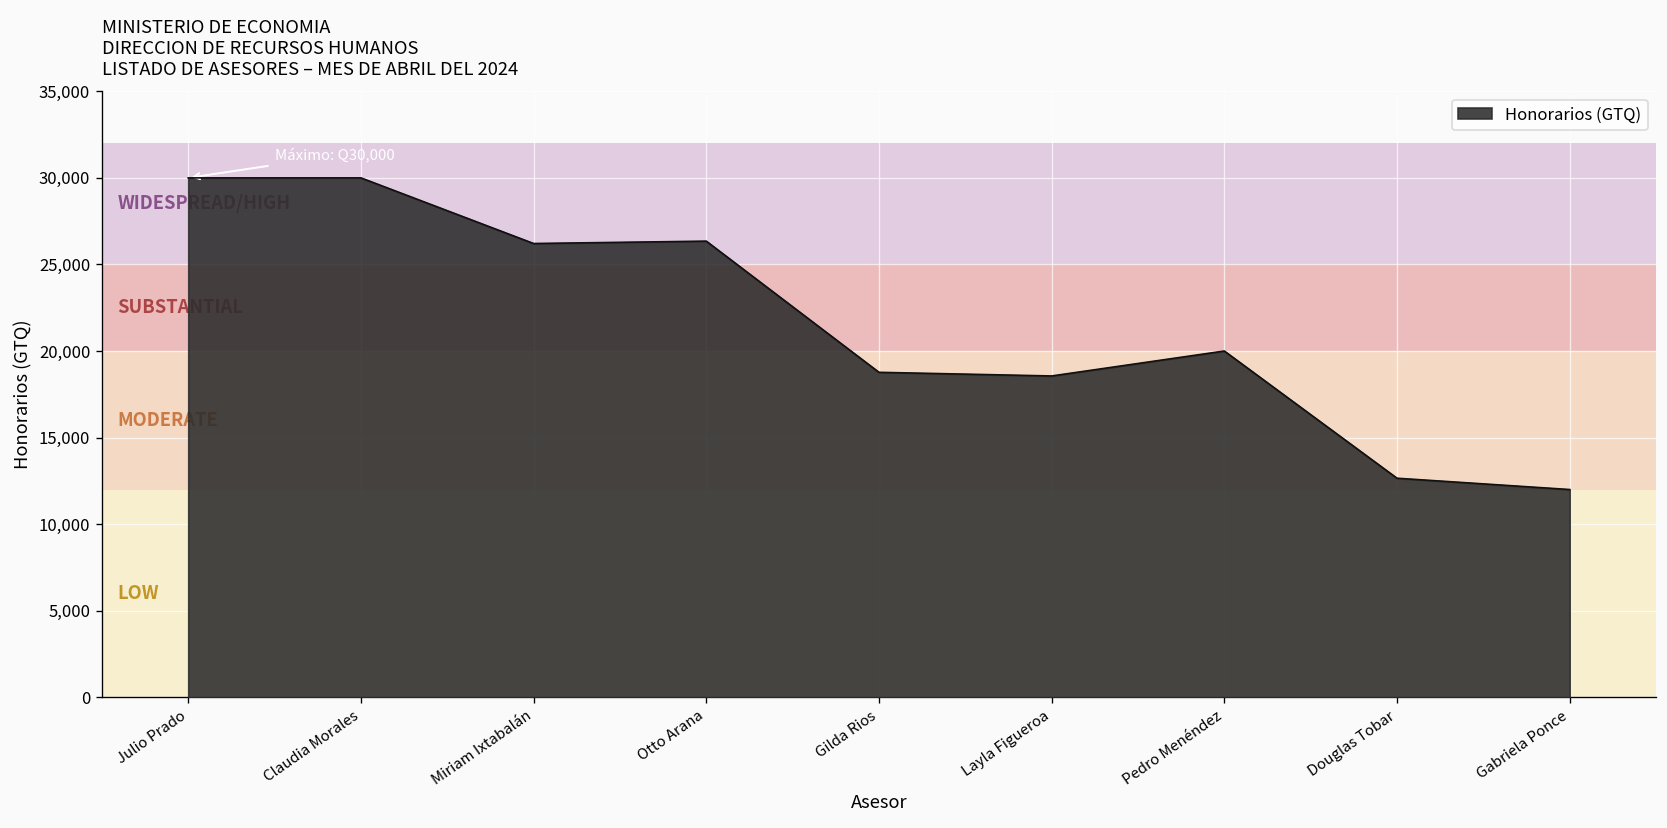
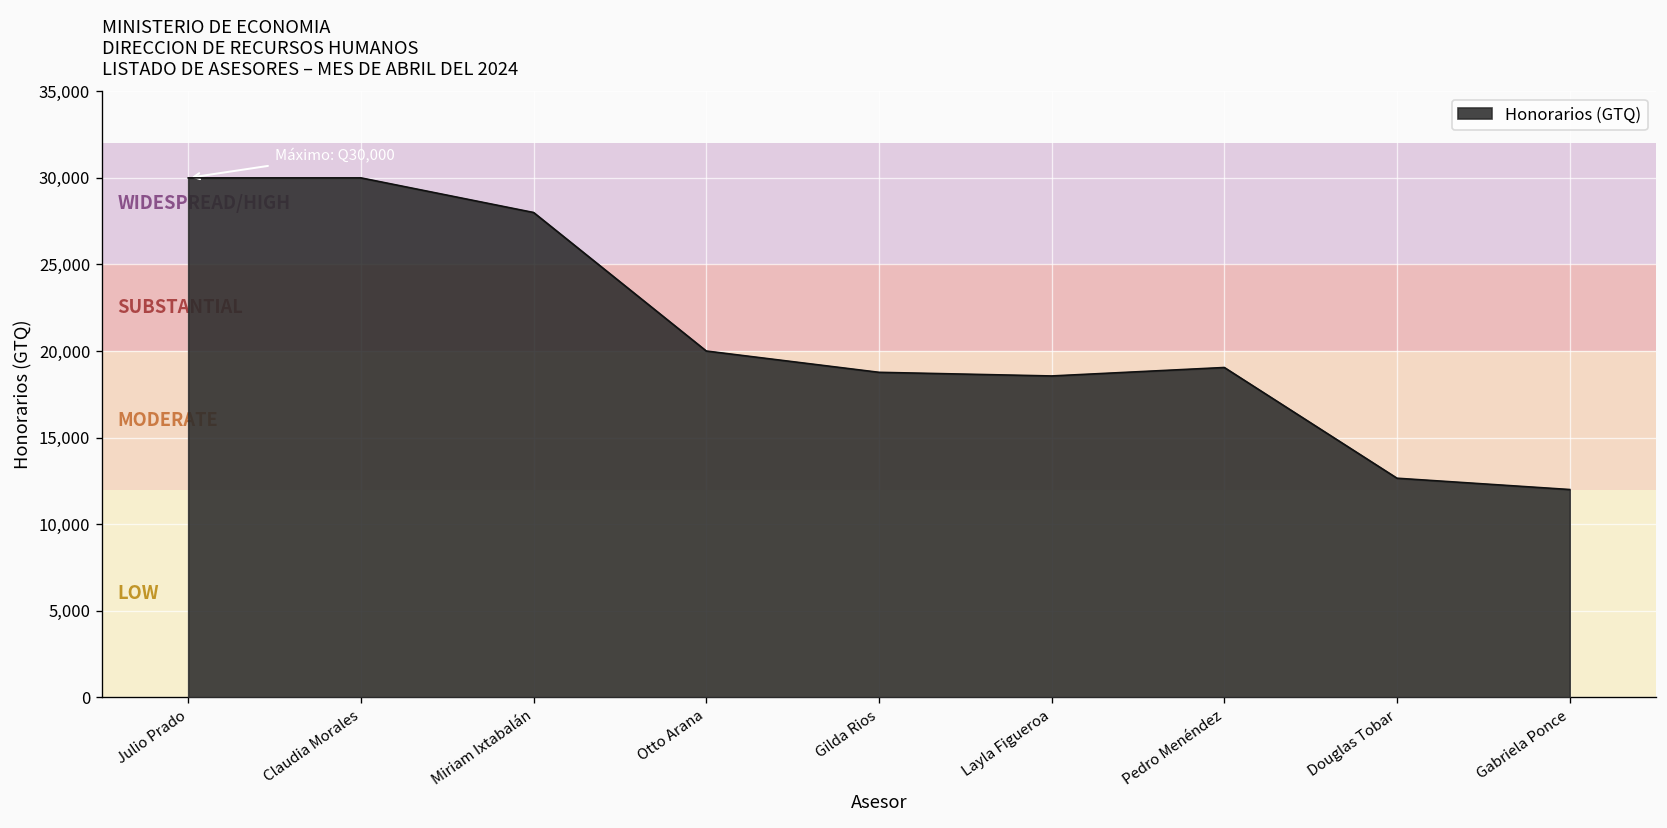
  {
    "Julio Prado": "30,000",
    "Claudia Morales": "30,000",
-   "Miriam Ixtabalán": "26,200",
-   "Otto Arana": "26,300",
+   "Miriam Ixtabalán": "28,000",
+   "Otto Arana": "20,000",
    "Gilda Rios": "18,800",
    "Layla Figueroa": "18,600",
-   "Pedro Menéndez": "20,000",
+   "Pedro Menéndez": "19,000",
    "Douglas Tobar": "12,700",
    "Gabriela Ponce": "12,000"
  }
